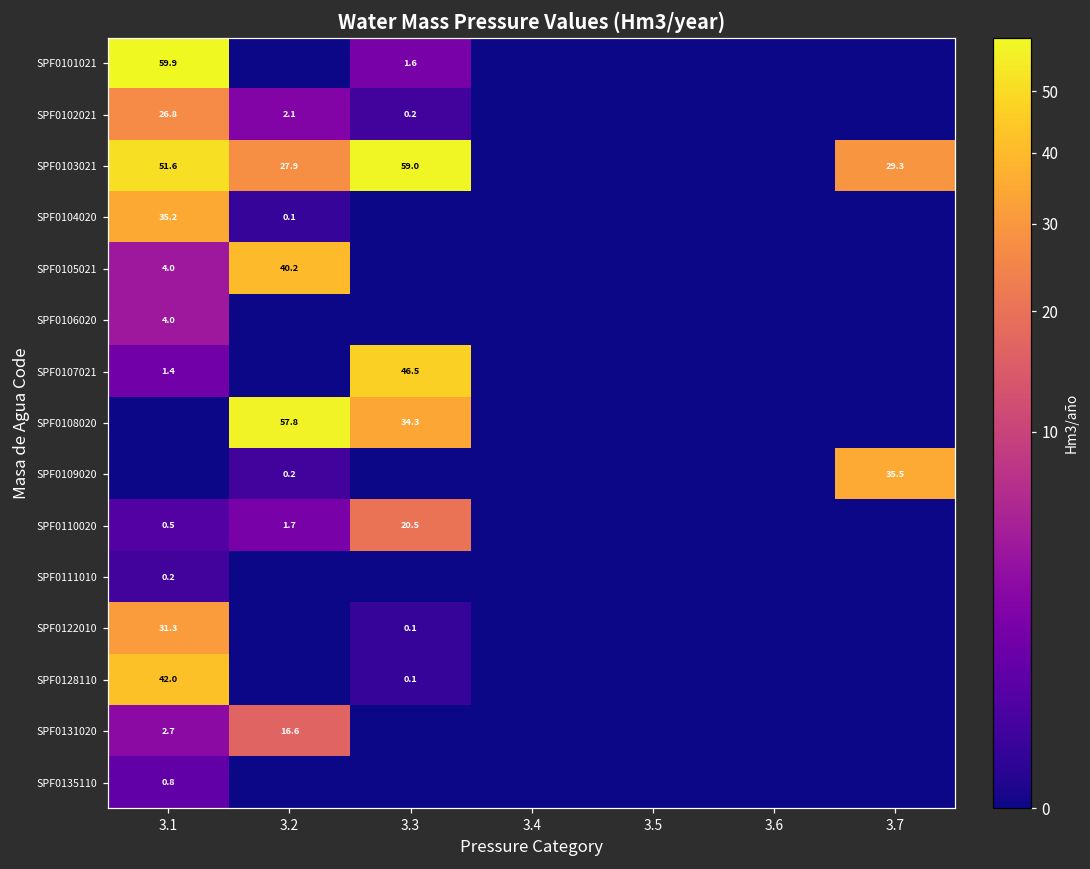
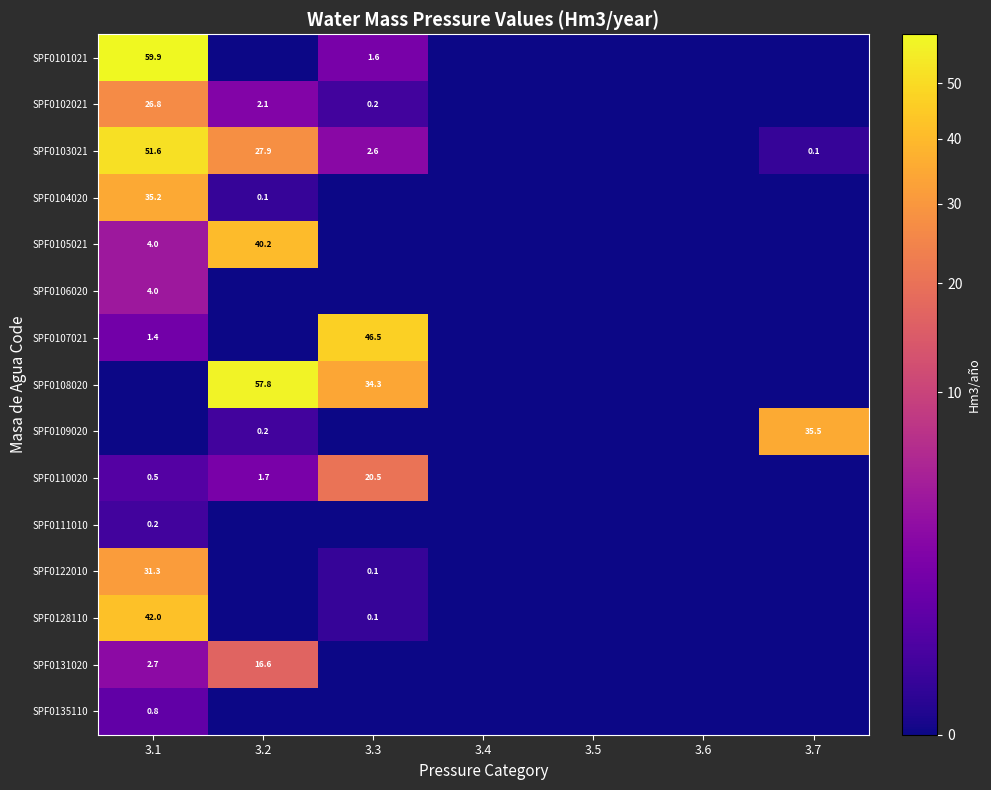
  {
    "SPF0101021": {
      "3.1": 59.9,
      "3.3": 1.6
    },
    "SPF0102021": {
      "3.1": 26.8,
      "3.2": 2.1,
      "3.3": 0.2
    },
    "SPF0103021": {
      "3.1": 51.6,
      "3.2": 27.9,
-     "3.3": 59.0,
-     "3.7": 29.3
+     "3.3": 2.6,
+     "3.7": 0.1
    },
    "SPF0104020": {
      "3.1": 35.2,
      "3.2": 0.1
    },
    "SPF0105021": {
      "3.1": 4.0,
      "3.2": 40.2
    },
    "SPF0106020": {
      "3.1": 4.0
    },
    "SPF0107021": {
      "3.1": 1.4,
      "3.3": 46.5
    },
    "SPF0108020": {
      "3.2": 57.8,
      "3.3": 34.3
    },
    "SPF0109020": {
      "3.2": 0.2,
      "3.7": 35.5
    },
    "SPF0110020": {
      "3.1": 0.5,
      "3.2": 1.7,
      "3.3": 20.5
    },
    "SPF0111010": {
      "3.1": 0.2
    },
    "SPF0122010": {
      "3.1": 31.3,
      "3.3": 0.1
    },
    "SPF0128110": {
      "3.1": 42.0,
      "3.3": 0.1
    },
    "SPF0131020": {
      "3.1": 2.7,
      "3.2": 16.6
    },
    "SPF0135110": {
      "3.1": 0.8
    }
  }
